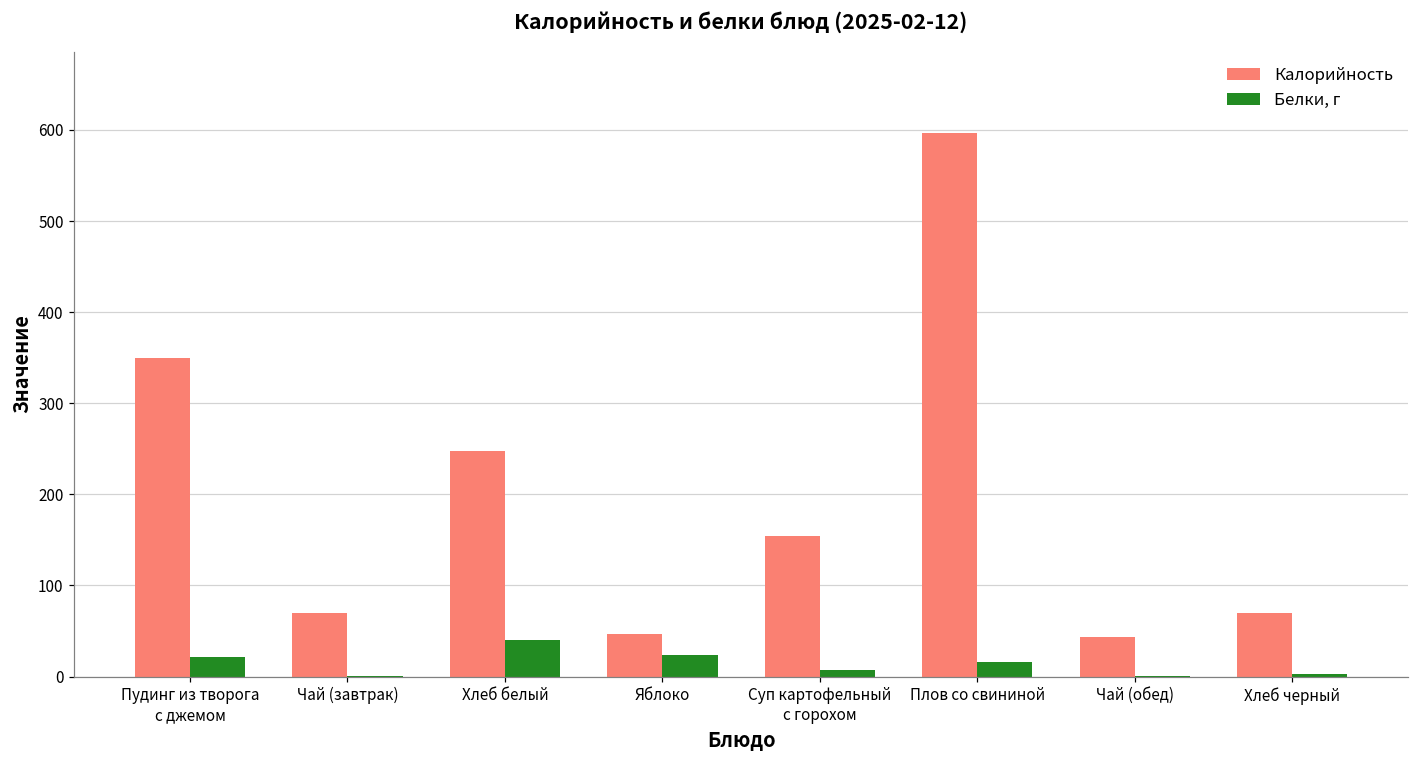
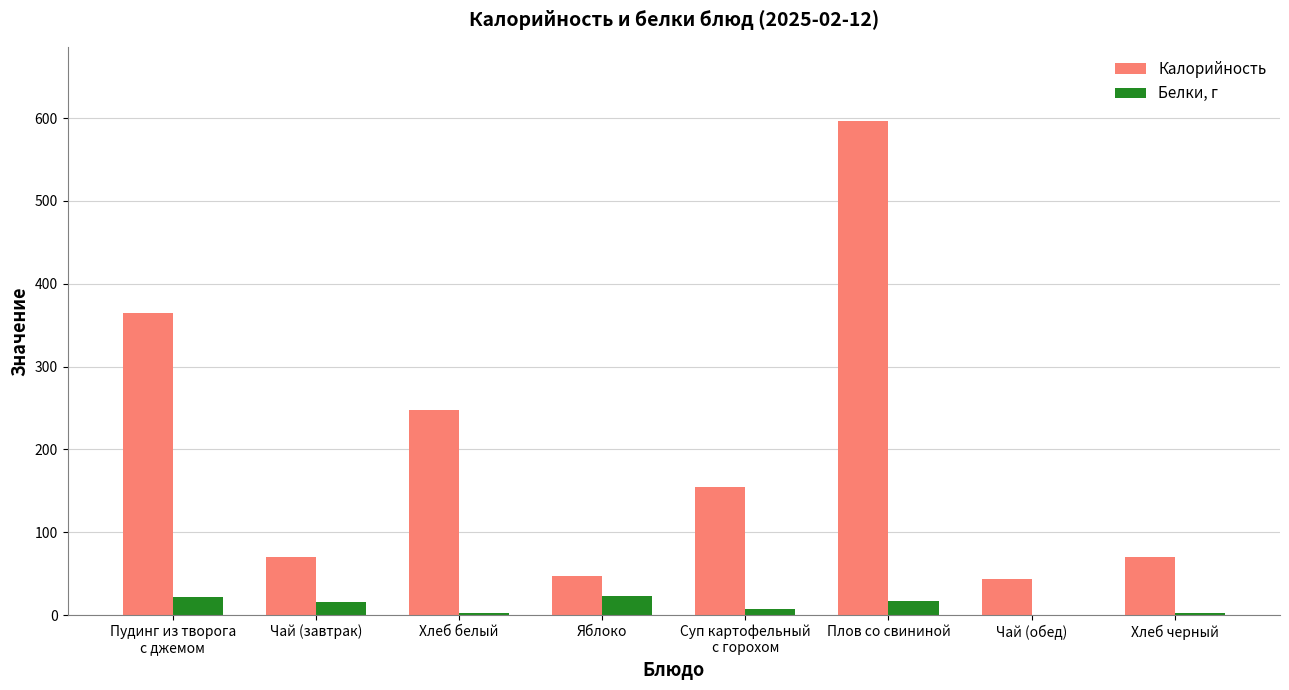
  {
    "Калорийность": {
-     "Пудинг из творога с джемом": 350,
+     "Пудинг из творога с джемом": 360,
      "Чай (завтрак)": 70,
      "Хлеб белый": 250,
      "Яблоко": 50,
      "Суп картофельный с горохом": 150,
      "Плов со свининой": 600,
      "Чай (обед)": 40,
      "Хлеб черный": 70
    },
    "Белки, г": {
      "Пудинг из творога с джемом": 20,
-     "Чай (завтрак)": 0,
-     "Хлеб белый": 40,
+     "Чай (завтрак)": 20,
+     "Хлеб белый": 0,
      "Яблоко": 20,
      "Суп картофельный с горохом": 10,
      "Плов со свининой": 20
    }
  }
